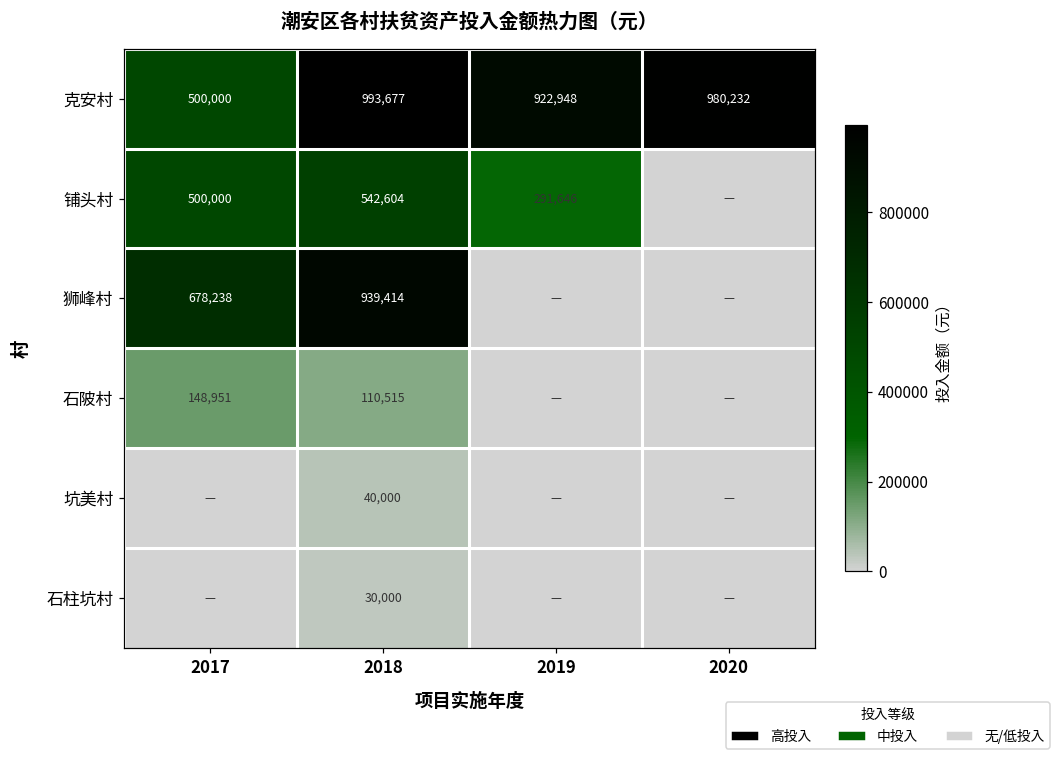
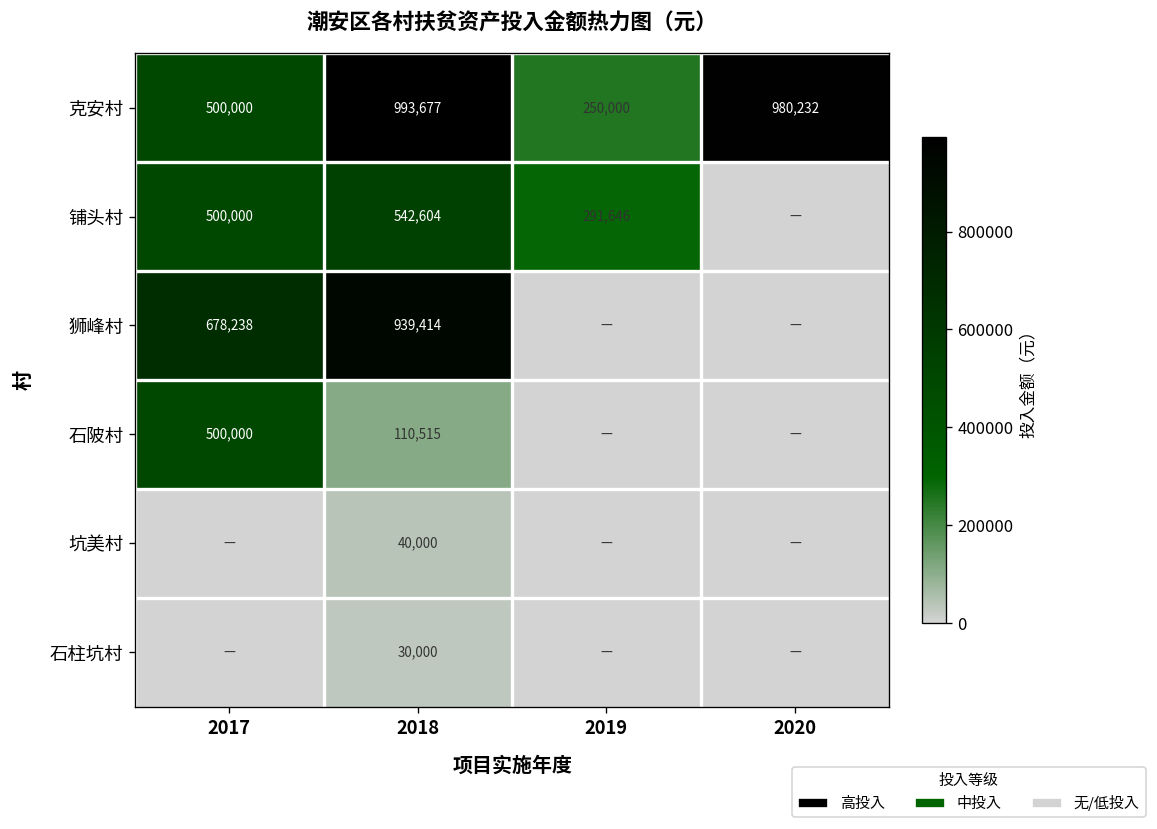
  {
    "克安村": {
      "2017": "500,000",
      "2018": "993,677",
-     "2019": "922,948",
+     "2019": "250,000",
      "2020": "980,232"
    },
    "铺头村": {
      "2017": "500,000",
      "2018": "542,604",
      "2019": "291,646"
    },
    "狮峰村": {
      "2017": "678,238",
      "2018": "939,414"
    },
    "石陂村": {
-     "2017": "148,951",
+     "2017": "500,000",
      "2018": "110,515"
    },
    "坑美村": {
      "2018": "40,000"
    },
    "石柱坑村": {
      "2018": "30,000"
    }
  }
